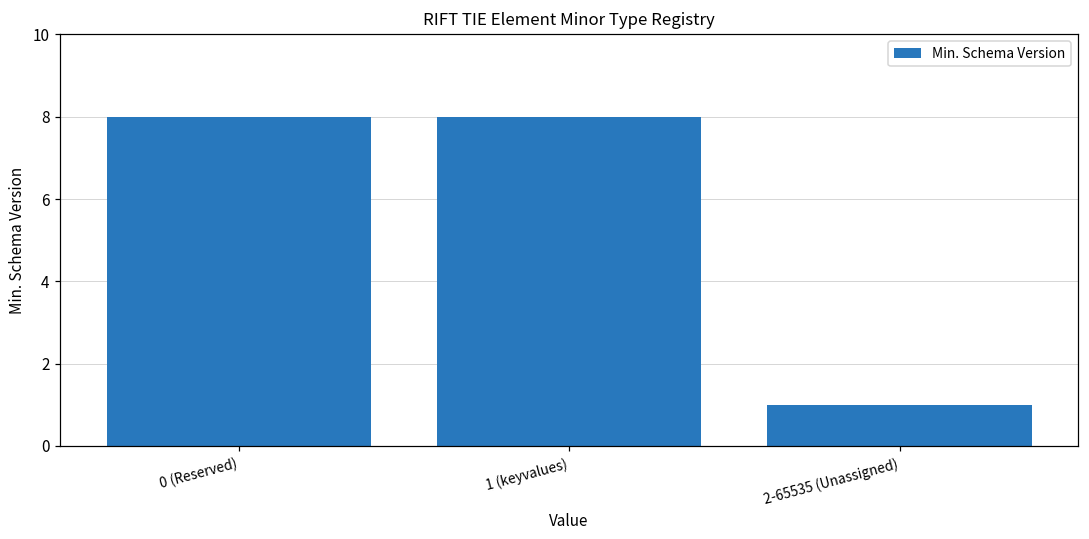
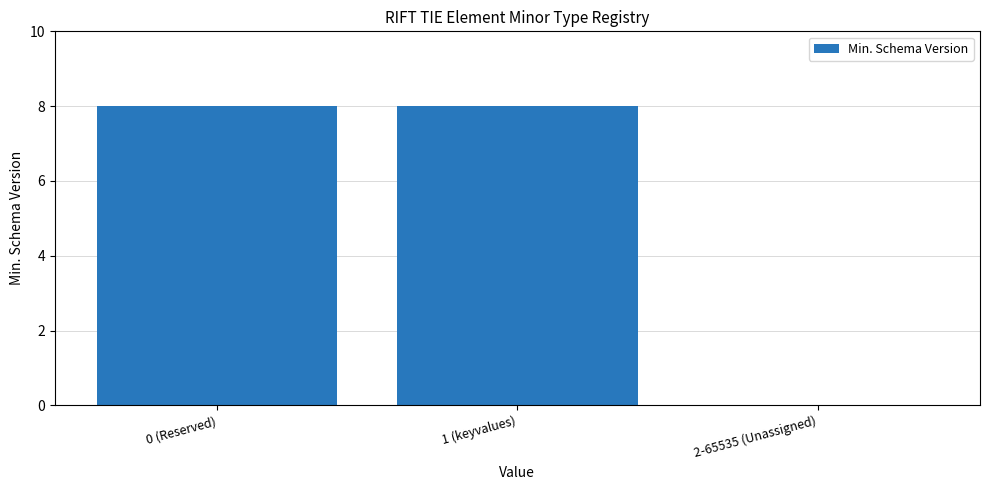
  {
    "0 (Reserved)": 8,
    "1 (keyvalues)": 8,
-   "2-65535 (Unassigned)": 1
+   "2-65535 (Unassigned)": 0
  }
